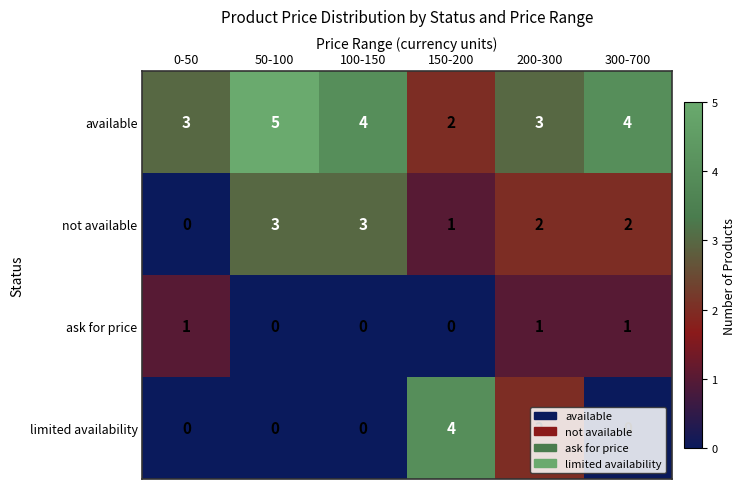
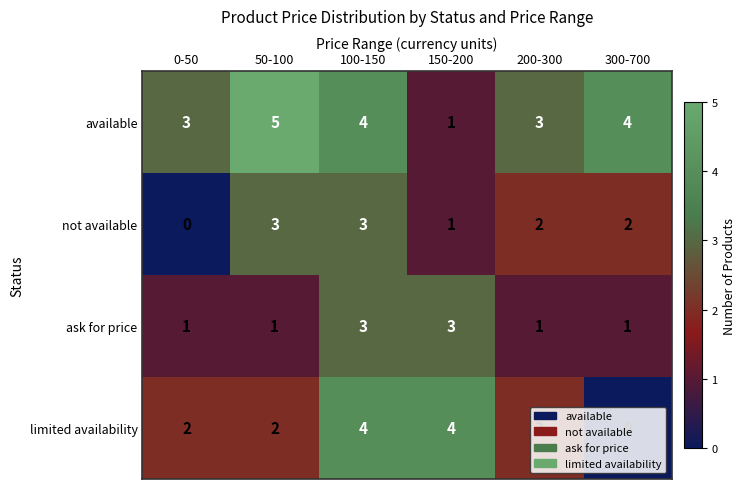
  {
    "available": {
      "0-50": 3,
      "50-100": 5,
      "100-150": 4,
-     "150-200": 2,
+     "150-200": 1,
      "200-300": 3,
      "300-700": 4
    },
    "not available": {
      "0-50": 0,
      "50-100": 3,
      "100-150": 3,
      "150-200": 1,
      "200-300": 2,
      "300-700": 2
    },
    "ask for price": {
      "0-50": 1,
-     "50-100": 0,
-     "100-150": 0,
-     "150-200": 0,
+     "50-100": 1,
+     "100-150": 3,
+     "150-200": 3,
      "200-300": 1,
      "300-700": 1
    },
    "limited availability": {
-     "0-50": 0,
-     "50-100": 0,
-     "100-150": 0,
+     "0-50": 2,
+     "50-100": 2,
+     "100-150": 4,
      "150-200": 4
    }
  }
